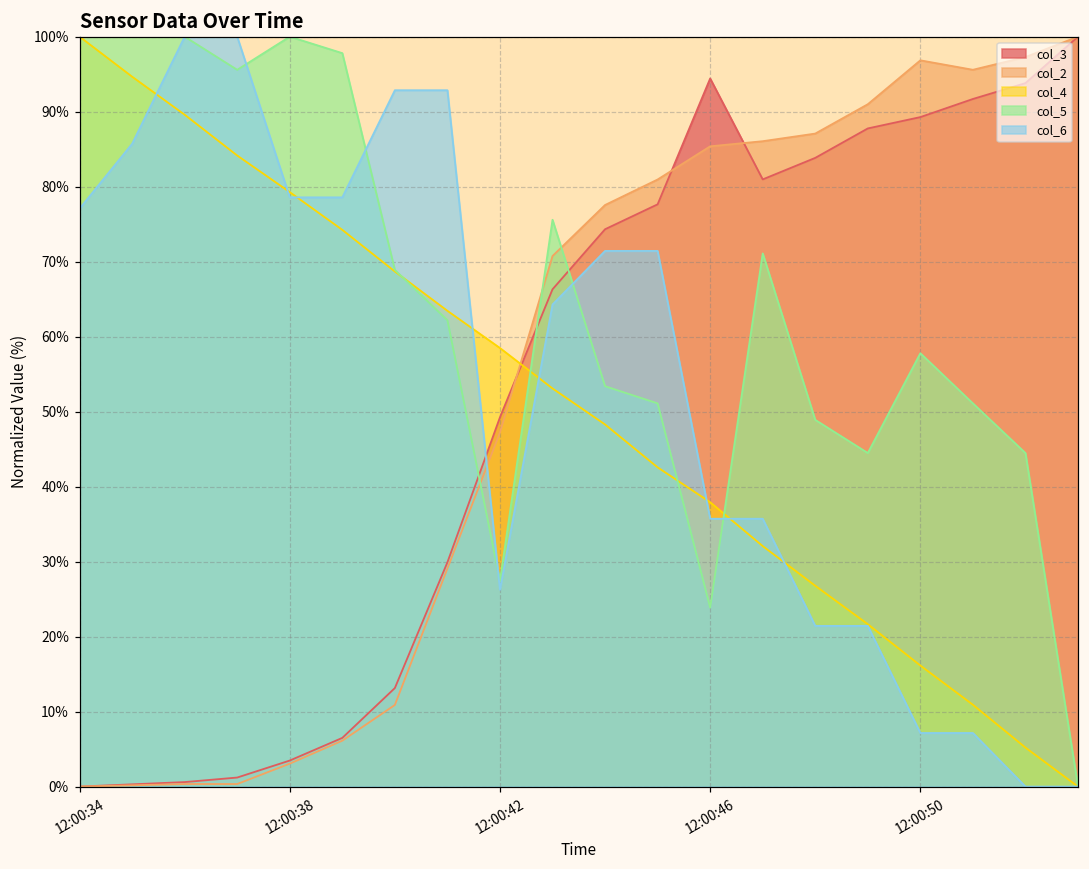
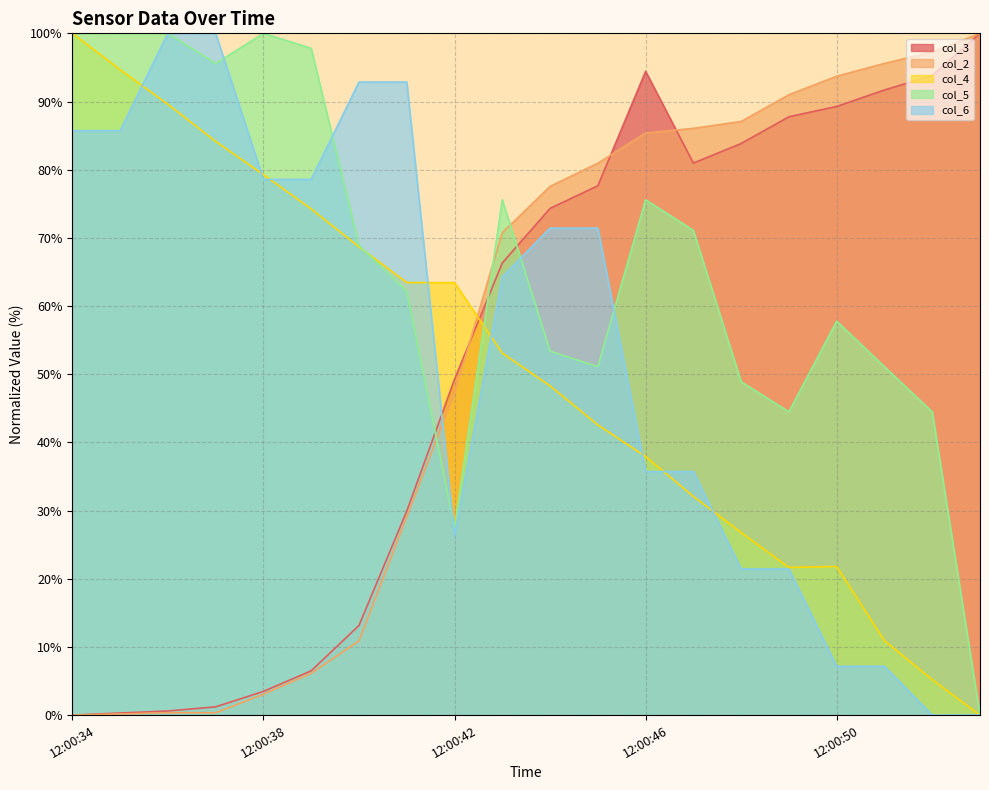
  {
    "col_3": {
      "12:00:38": "3%",
      "12:00:42": "49%",
      "12:00:46": "94%",
      "12:00:50": "89%"
    },
    "col_2": {
      "12:00:38": "3%",
      "12:00:42": "47%",
      "12:00:46": "85%",
-     "12:00:50": "97%"
+     "12:00:50": "94%"
    },
    "col_4": {
      "12:00:38": "79%",
-     "12:00:42": "58%",
+     "12:00:42": "63%",
      "12:00:46": "38%",
-     "12:00:50": "16%"
+     "12:00:50": "22%"
    },
    "col_5": {
      "12:00:38": "100%",
      "12:00:42": "27%",
-     "12:00:46": "24%",
+     "12:00:46": "76%",
      "12:00:50": "58%"
    },
    "col_6": {
-     "12:00:34": "77%",
+     "12:00:34": "86%",
      "12:00:38": "79%",
      "12:00:42": "26%",
      "12:00:46": "36%",
      "12:00:50": "7%"
    }
  }
